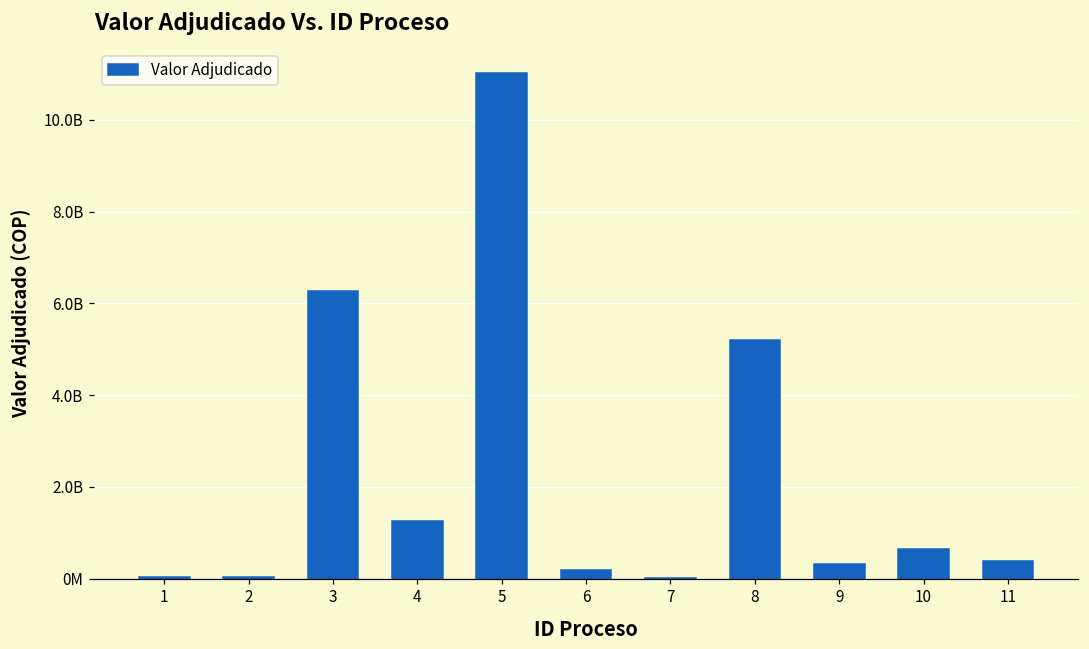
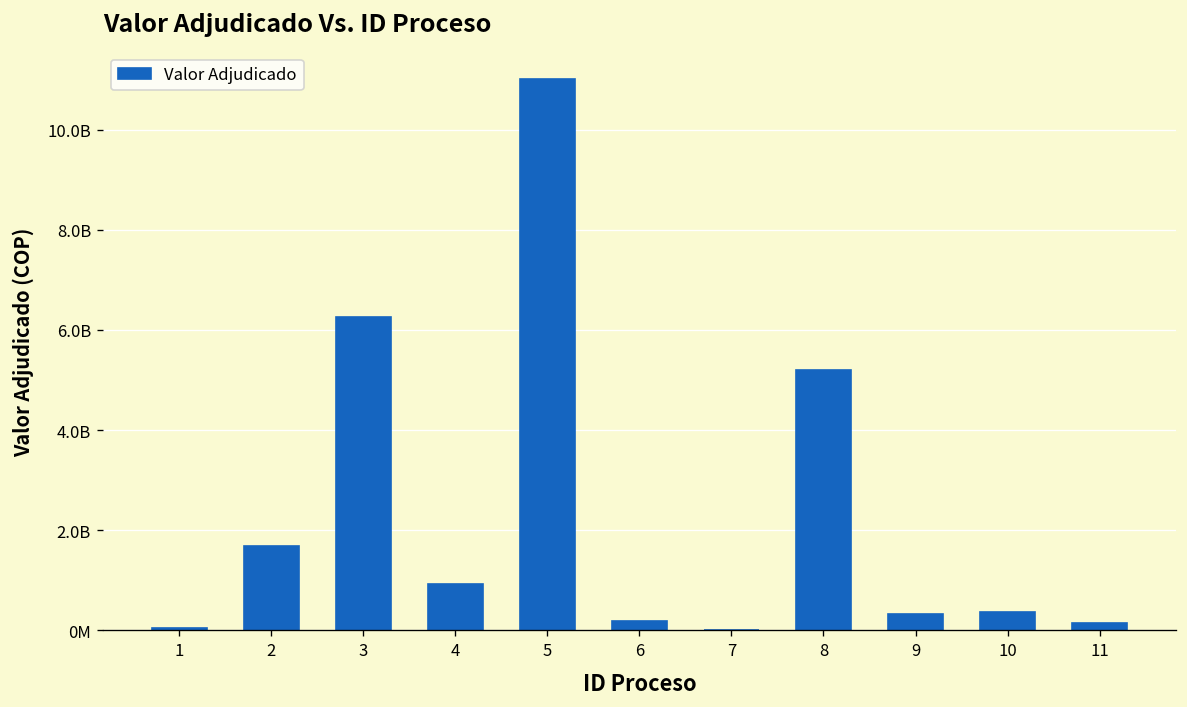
  {
-   "2": 0,
+   "2": 1700000000,
    "3": 6300000000,
-   "4": 1300000000,
+   "4": 900000000,
    "5": 11000000000,
    "6": 200000000,
    "8": 5200000000,
    "9": 300000000,
-   "10": 700000000,
-   "11": 400000000
+   "10": 400000000,
+   "11": 100000000
  }
